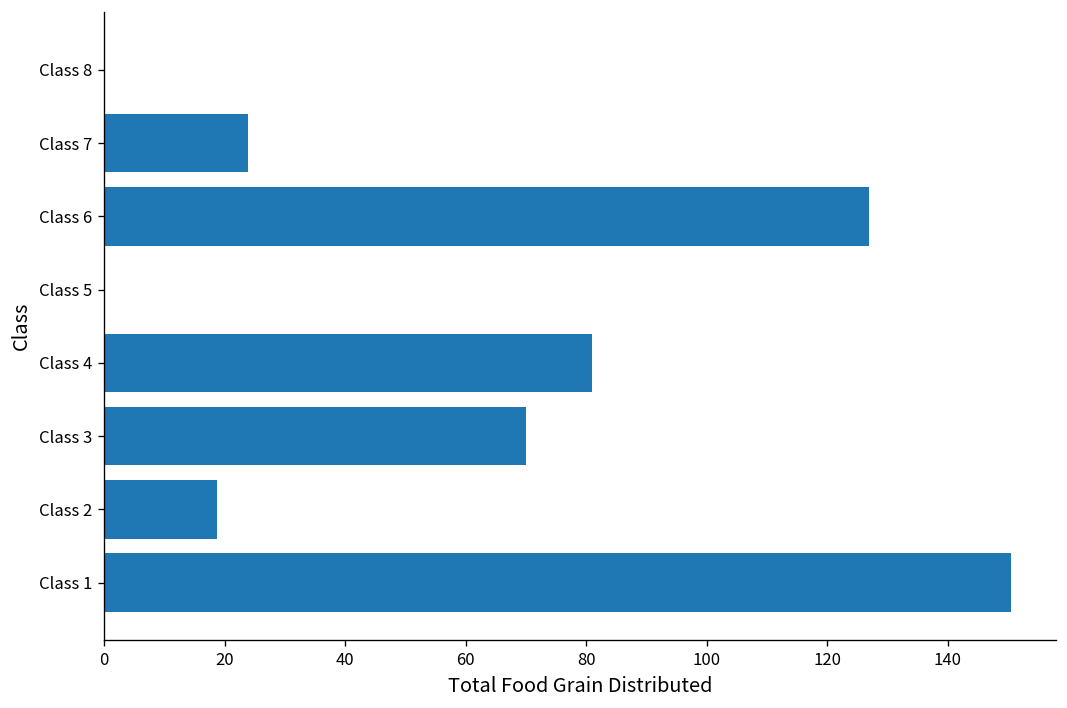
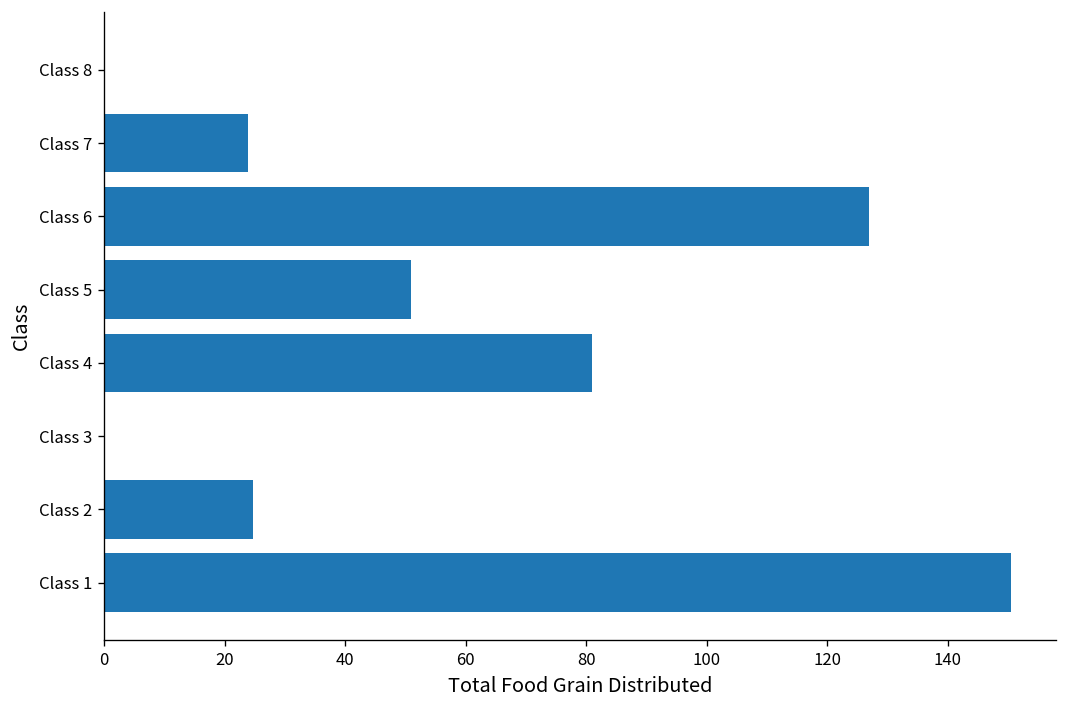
  {
    "Class 8": 0,
    "Class 7": 24,
    "Class 6": 127,
-   "Class 5": 0,
+   "Class 5": 51,
    "Class 4": 81,
-   "Class 3": 70,
-   "Class 2": 19,
+   "Class 3": 0,
+   "Class 2": 25,
    "Class 1": 150
  }
